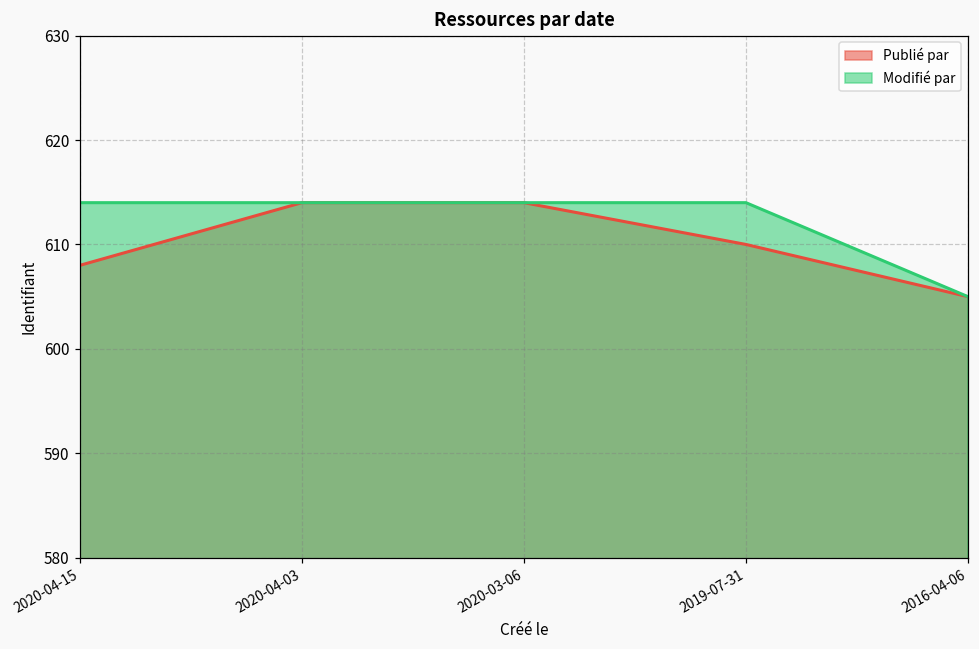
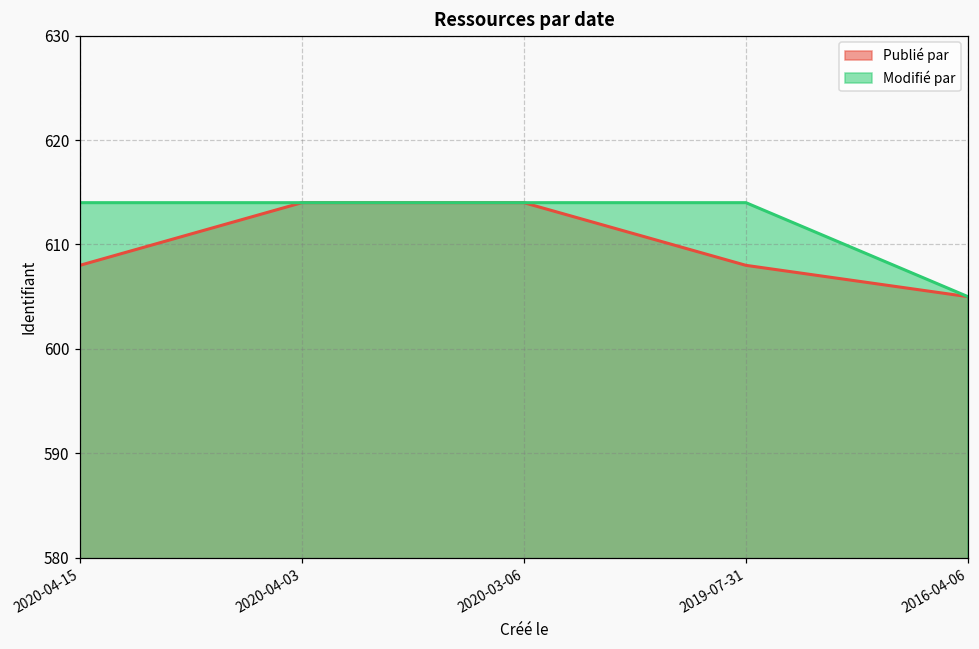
  {
    "Publié par": {
      "2020-04-15": 608,
-     "2019-07-31": 610
+     "2019-07-31": 608
    },
    "Modifié par": {
      "2020-04-15": 614,
      "2019-07-31": 614
    }
  }
